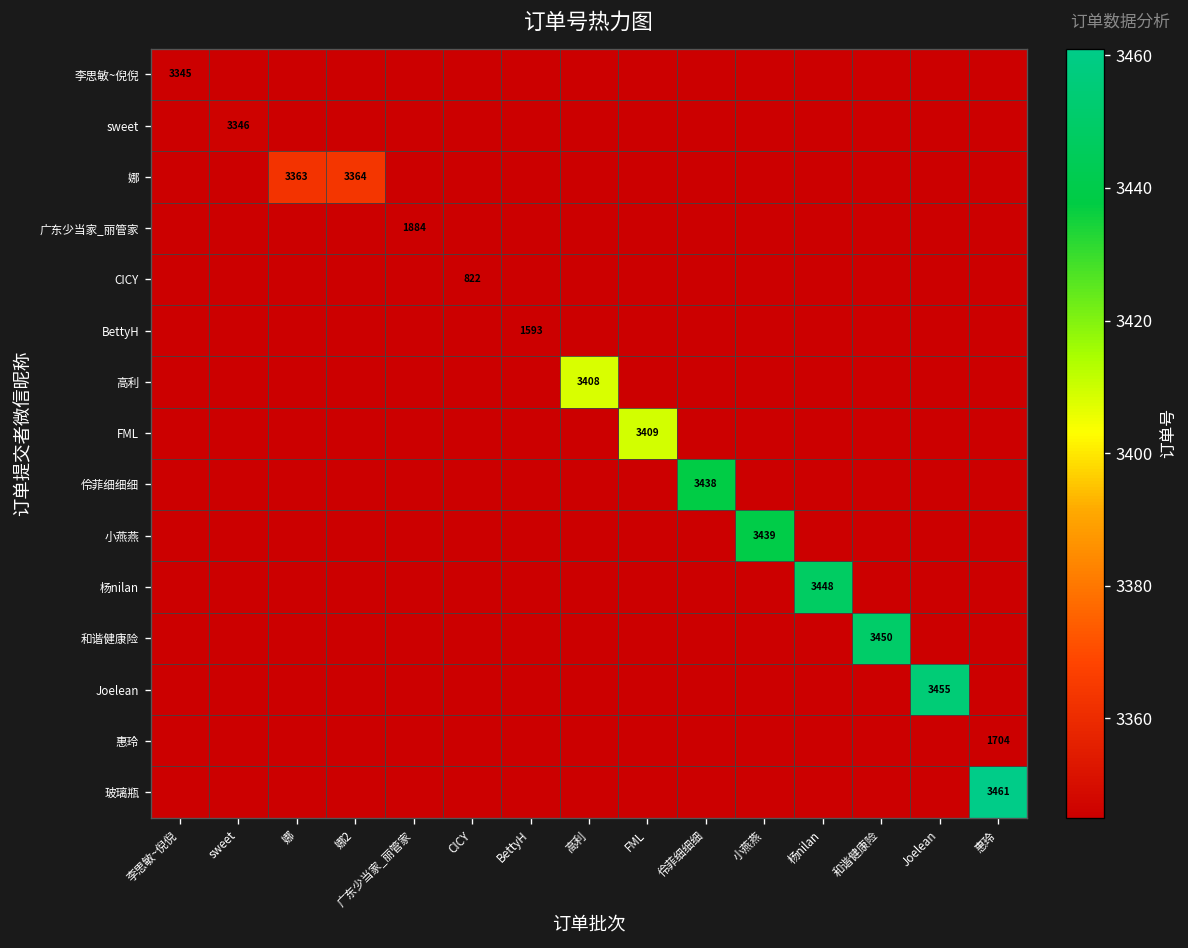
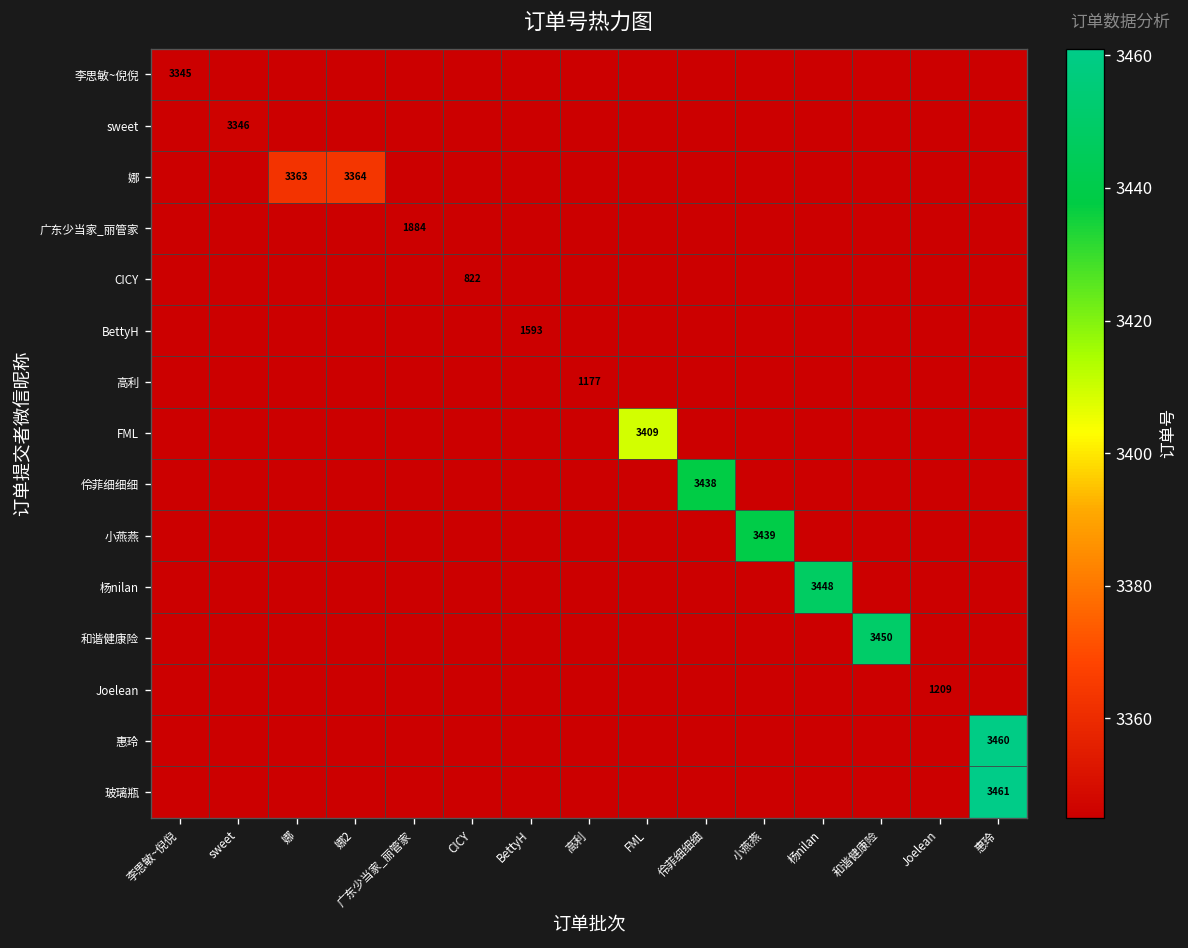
  {
    "李思敏~倪倪": {
      "李思敏~倪倪": 3345
    },
    "sweet": {
      "sweet": 3346
    },
    "娜": {
      "娜": 3363,
      "娜2": 3364
    },
    "广东少当家_丽管家": {
      "广东少当家_丽管家": 1884
    },
    "CICY": {
      "CICY": 822
    },
    "BettyH": {
      "BettyH": 1593
    },
    "高利": {
-     "高利": 3408
+     "高利": 1177
    },
    "FML": {
      "FML": 3409
    },
    "伶菲细细细": {
      "伶菲细细细": 3438
    },
    "小燕燕": {
      "小燕燕": 3439
    },
    "杨nilan": {
      "杨nilan": 3448
    },
    "和谐健康险": {
      "和谐健康险": 3450
    },
    "Joelean": {
-     "Joelean": 3455
+     "Joelean": 1209
    },
    "惠玲": {
-     "惠玲": 1704
+     "惠玲": 3460
    },
    "玻璃瓶": {
      "惠玲": 3461
    }
  }
